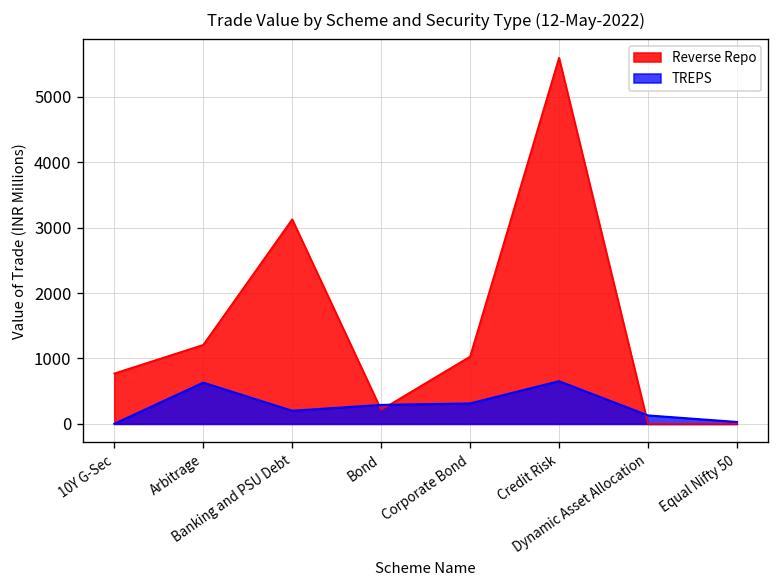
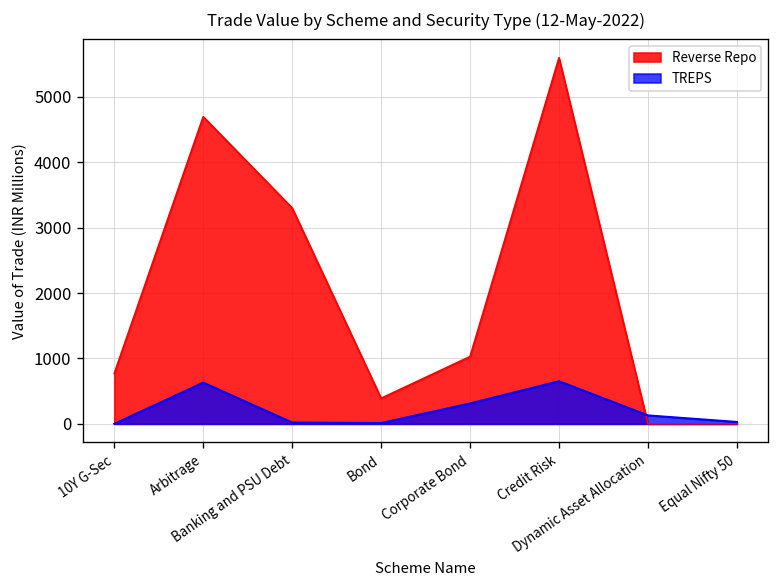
  {
    "Reverse Repo": {
      "10Y G-Sec": 800,
-     "Arbitrage": 1200,
-     "Banking and PSU Debt": 3100,
-     "Bond": 200,
+     "Arbitrage": 4700,
+     "Banking and PSU Debt": 3300,
+     "Bond": 400,
      "Corporate Bond": 1000,
      "Credit Risk": 5600,
      "Dynamic Asset Allocation": 0
    },
    "TREPS": {
      "10Y G-Sec": 0,
      "Arbitrage": 600,
-     "Banking and PSU Debt": 200,
-     "Bond": 300,
+     "Banking and PSU Debt": 0,
+     "Bond": 0,
      "Corporate Bond": 300,
      "Credit Risk": 700,
      "Dynamic Asset Allocation": 100
    }
  }
